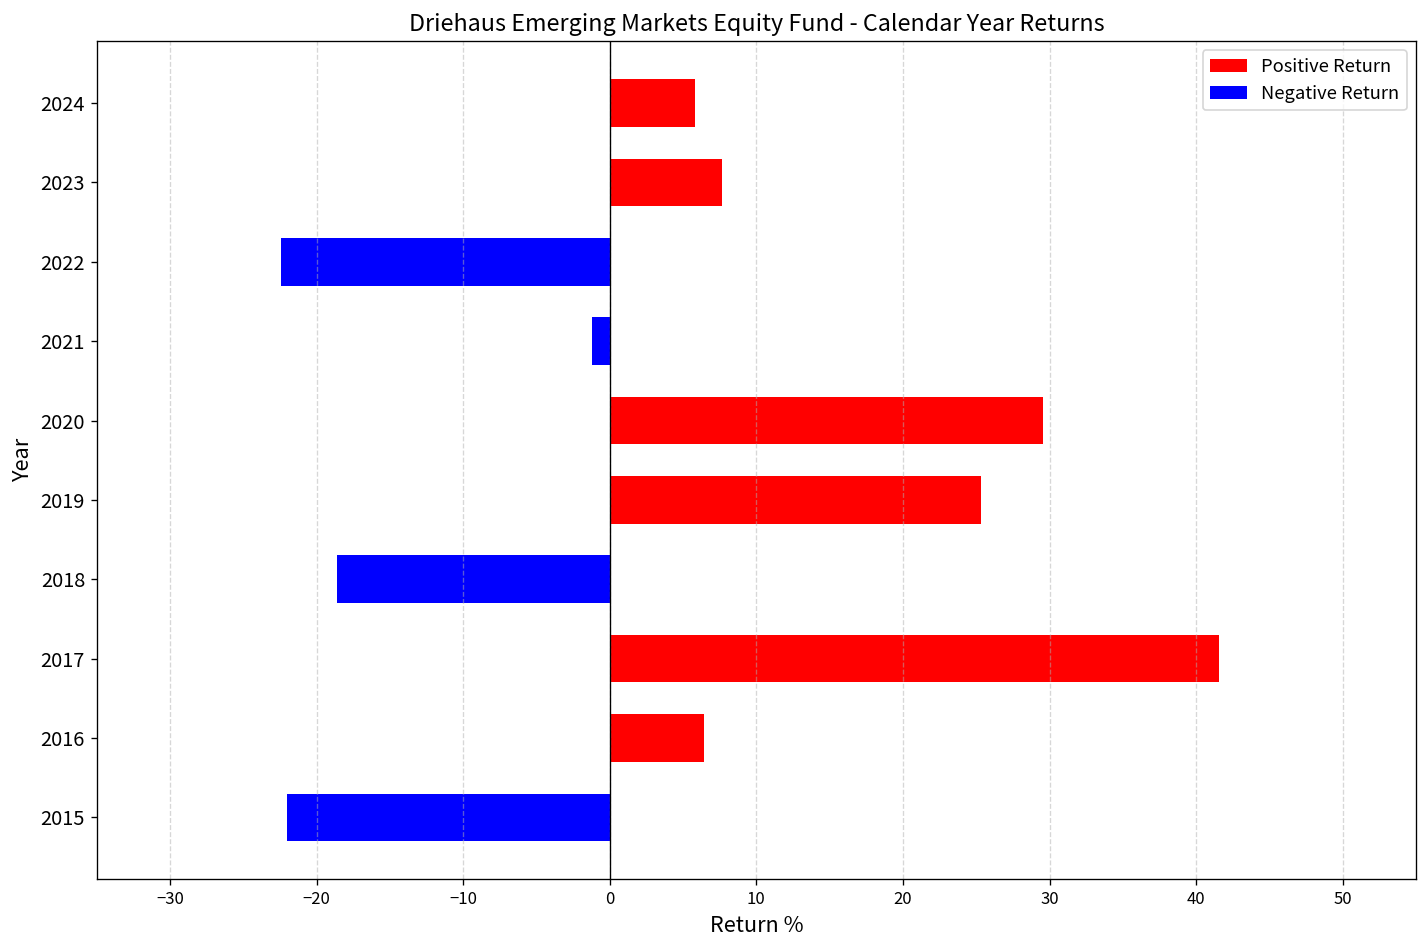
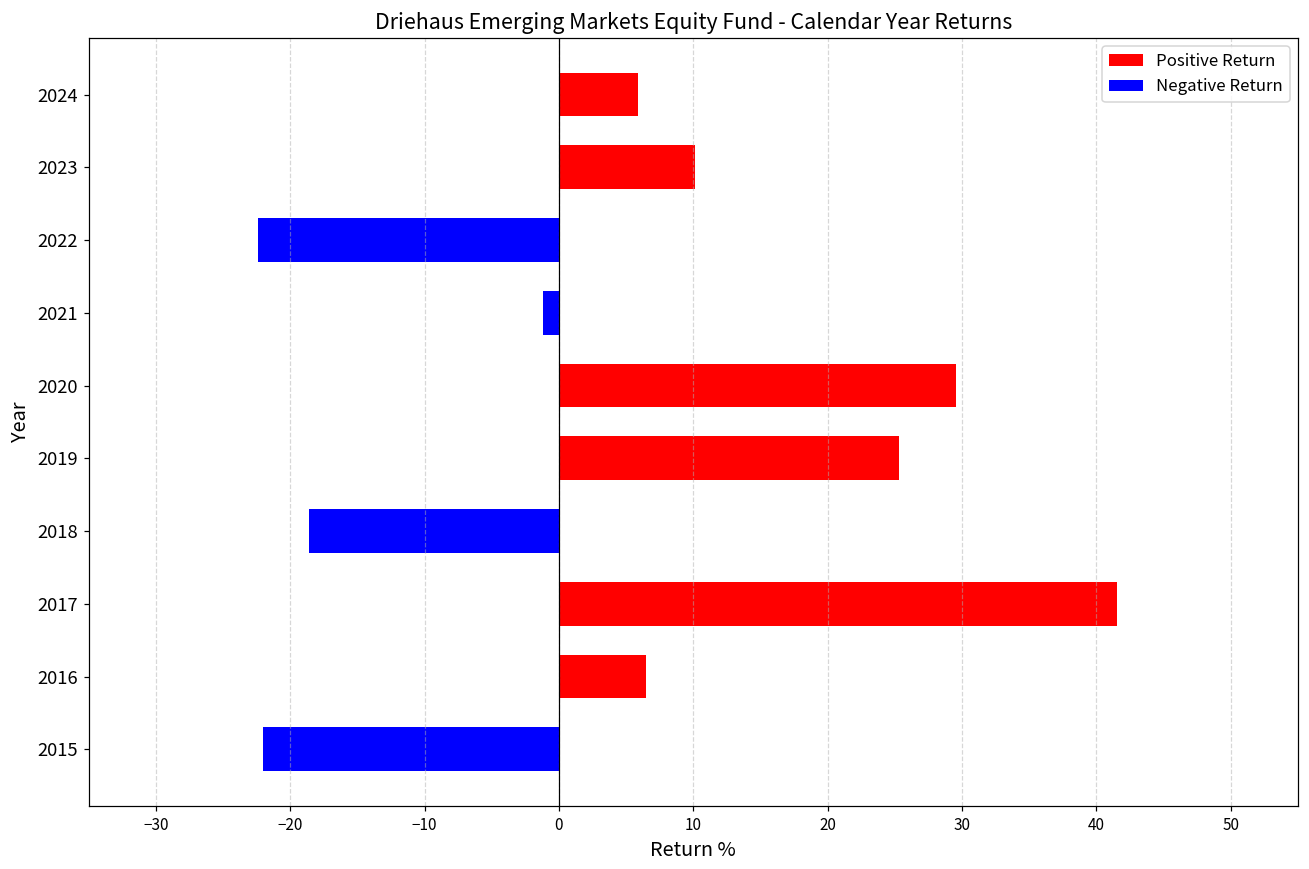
  {
    "2024": 5.9,
-   "2023": 7.7,
+   "2023": 10.1,
    "2022": -22.4,
    "2021": -1.2,
    "2020": 29.6,
    "2019": 25.3,
    "2018": -18.6,
    "2017": 41.5,
    "2016": 6.5,
    "2015": -22.0
  }
